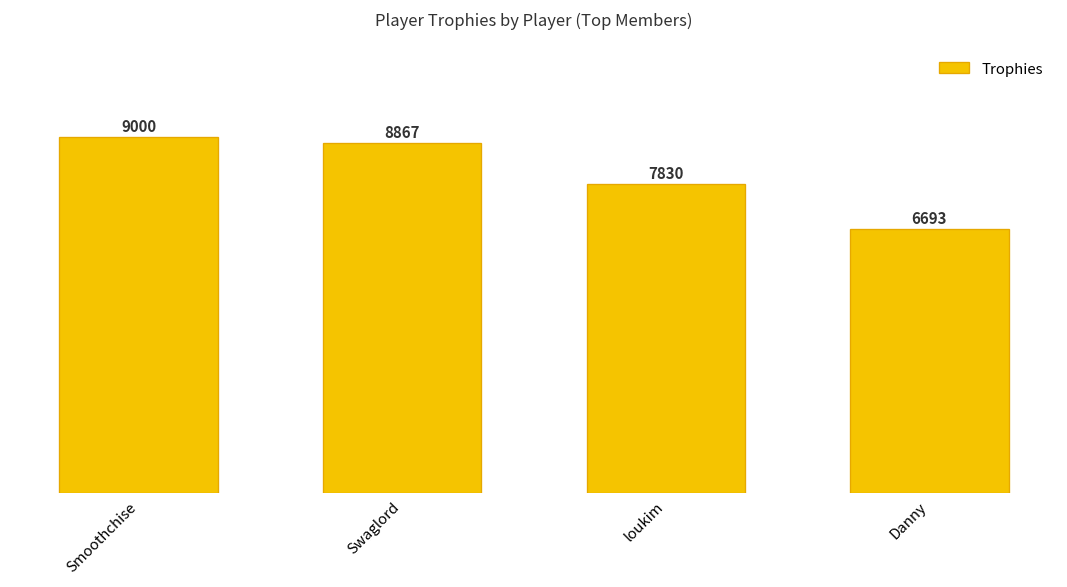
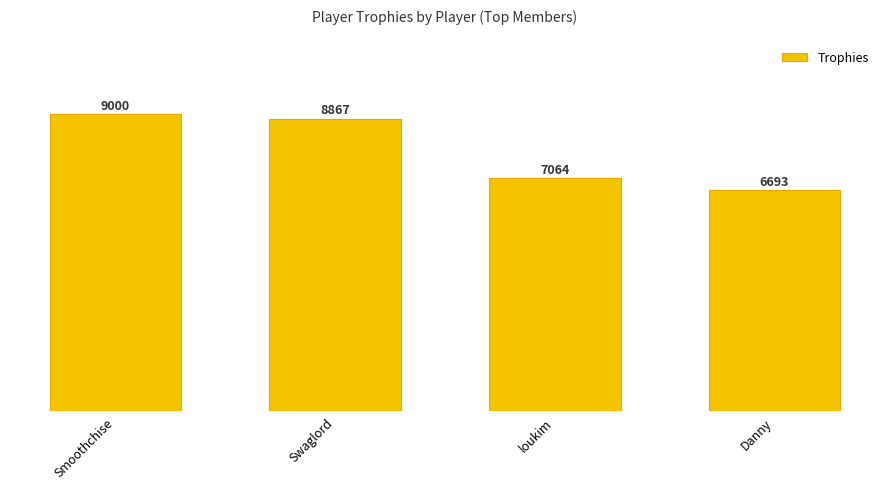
  {
    "Smoothchise": 9000,
    "Swaglord": 8867,
-   "loukim": 7830,
+   "loukim": 7064,
    "Danny": 6693
  }
